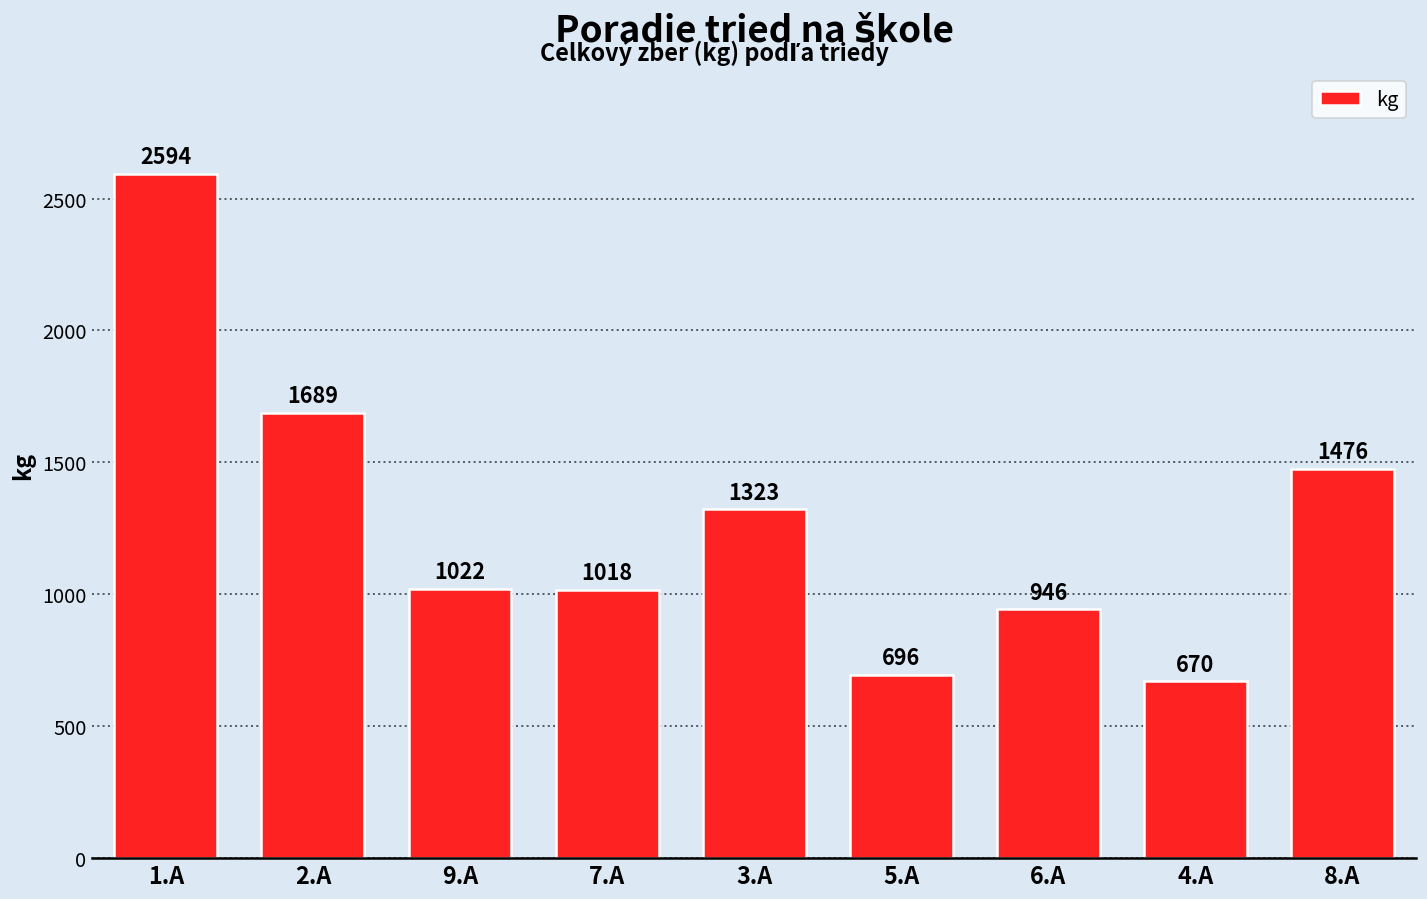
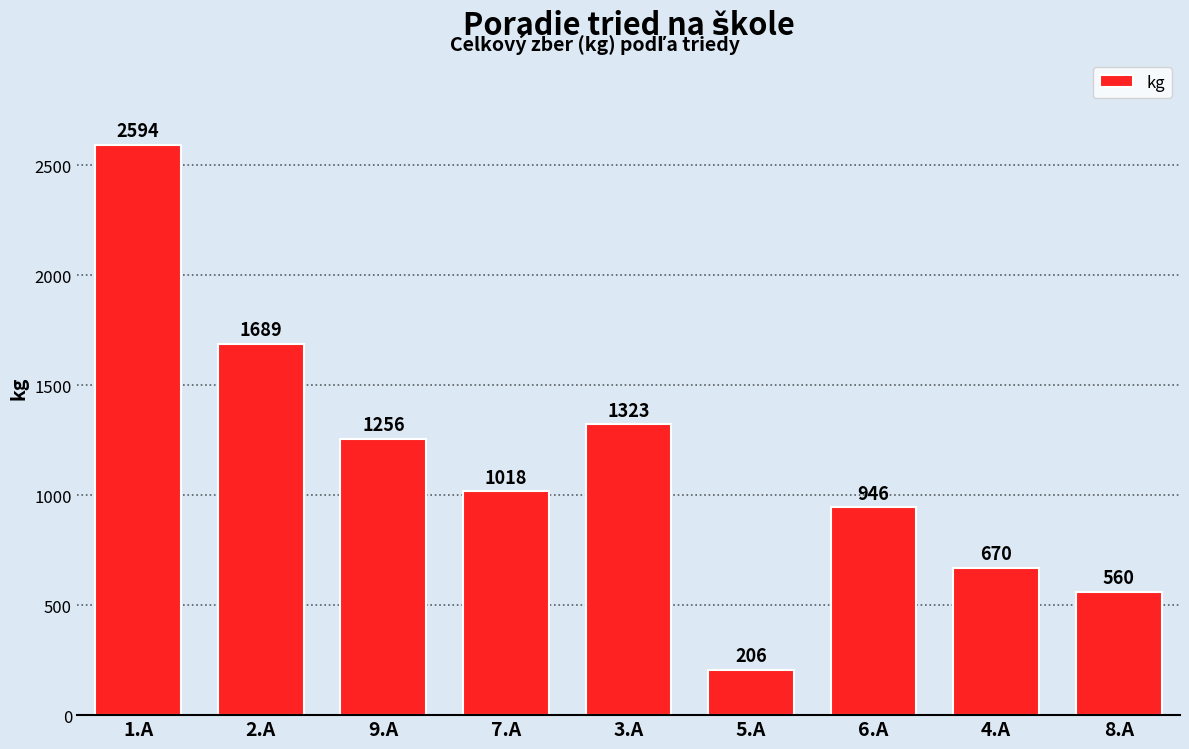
  {
    "1.A": 2594,
    "2.A": 1689,
-   "9.A": 1022,
+   "9.A": 1256,
    "7.A": 1018,
    "3.A": 1323,
-   "5.A": 696,
+   "5.A": 206,
    "6.A": 946,
    "4.A": 670,
-   "8.A": 1476
+   "8.A": 560
  }
